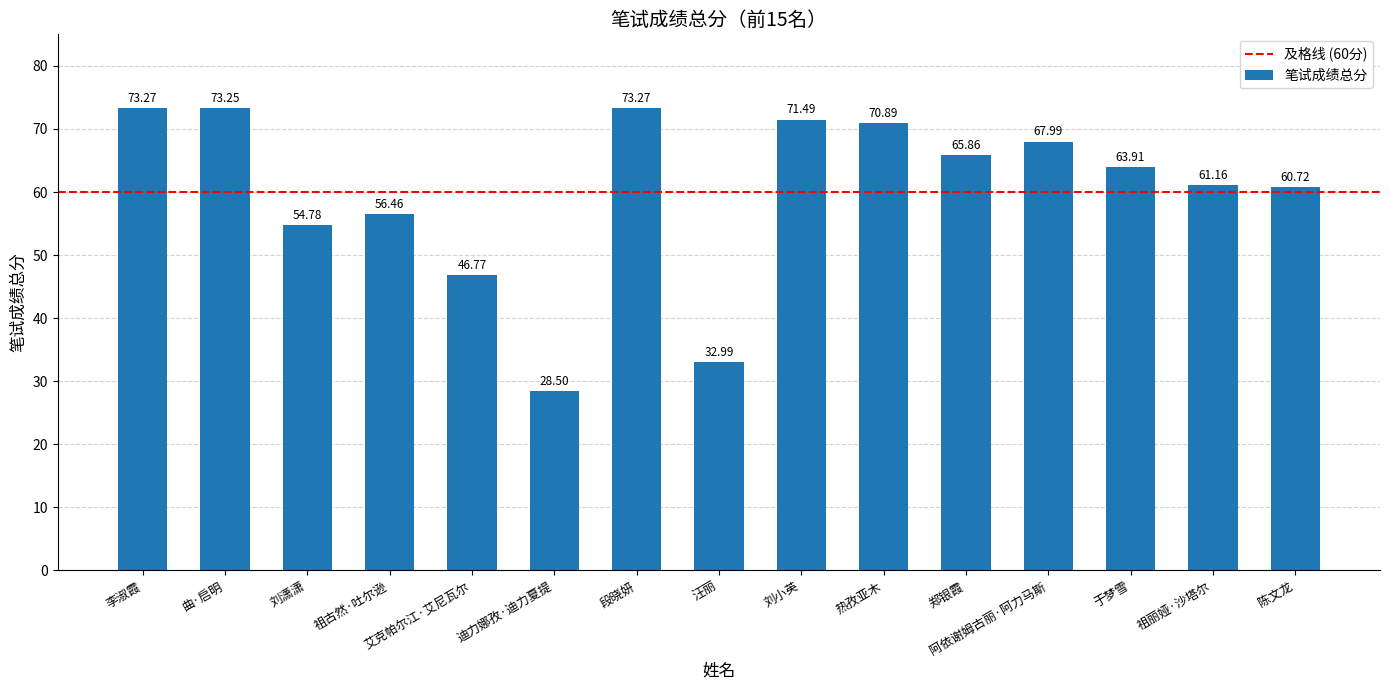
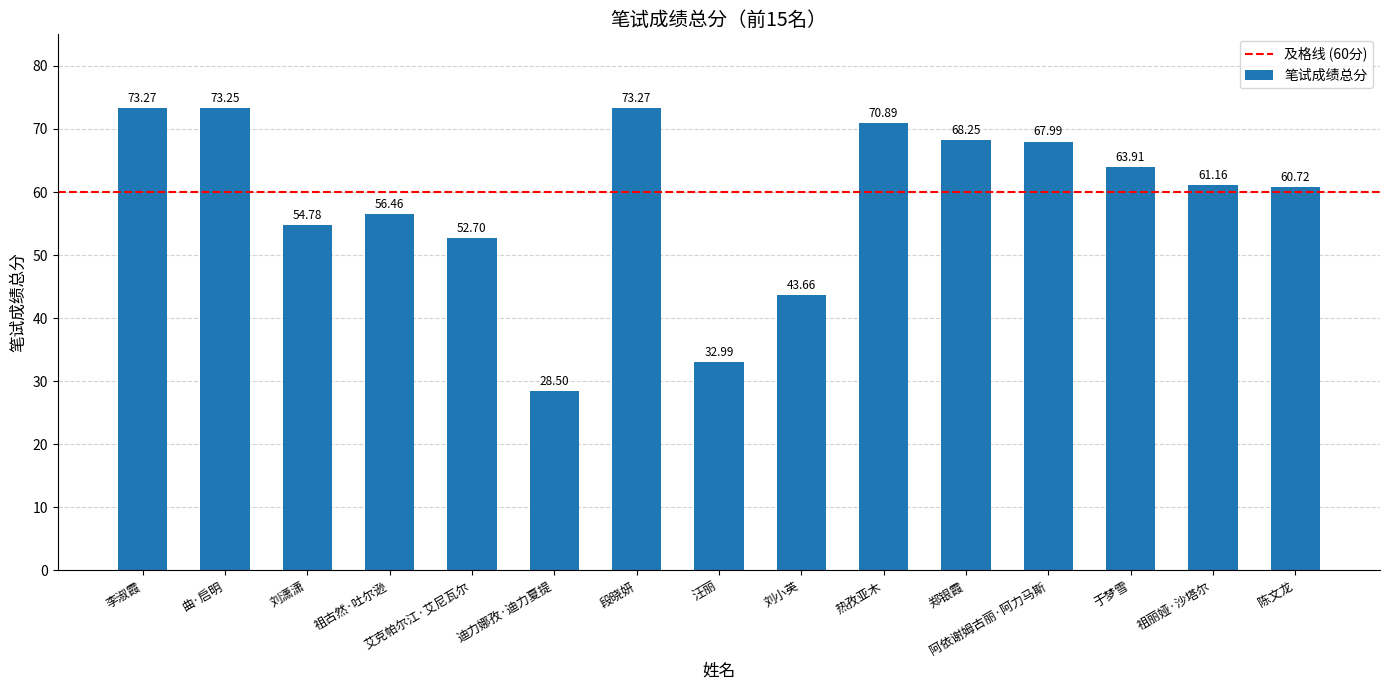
  {
    "李淑霞": 73.27,
    "曲·启明": 73.25,
    "刘潇潇": 54.78,
    "祖古然·吐尔逊": 56.46,
-   "艾克帕尔江·艾尼瓦尔": 46.77,
+   "艾克帕尔江·艾尼瓦尔": 52.70,
    "迪力娜孜·迪力夏提": 28.50,
    "段晓妍": 73.27,
    "汪丽": 32.99,
-   "刘小英": 71.49,
+   "刘小英": 43.66,
    "热孜亚木": 70.89,
-   "郑银霞": 65.86,
+   "郑银霞": 68.25,
    "阿依谢姆古丽·阿力马斯": 67.99,
    "于梦雪": 63.91,
    "祖丽娅·沙塔尔": 61.16,
    "陈文龙": 60.72
  }
